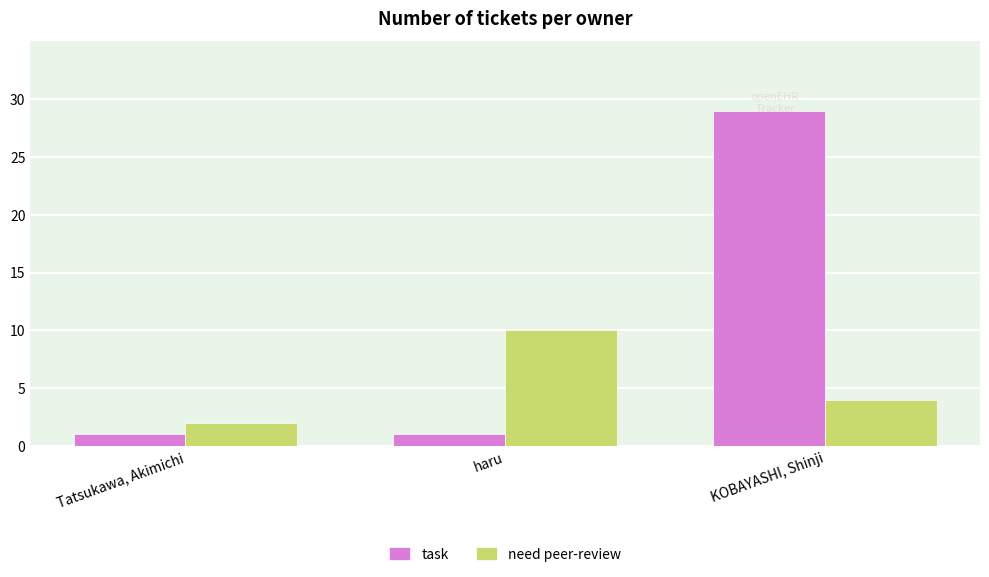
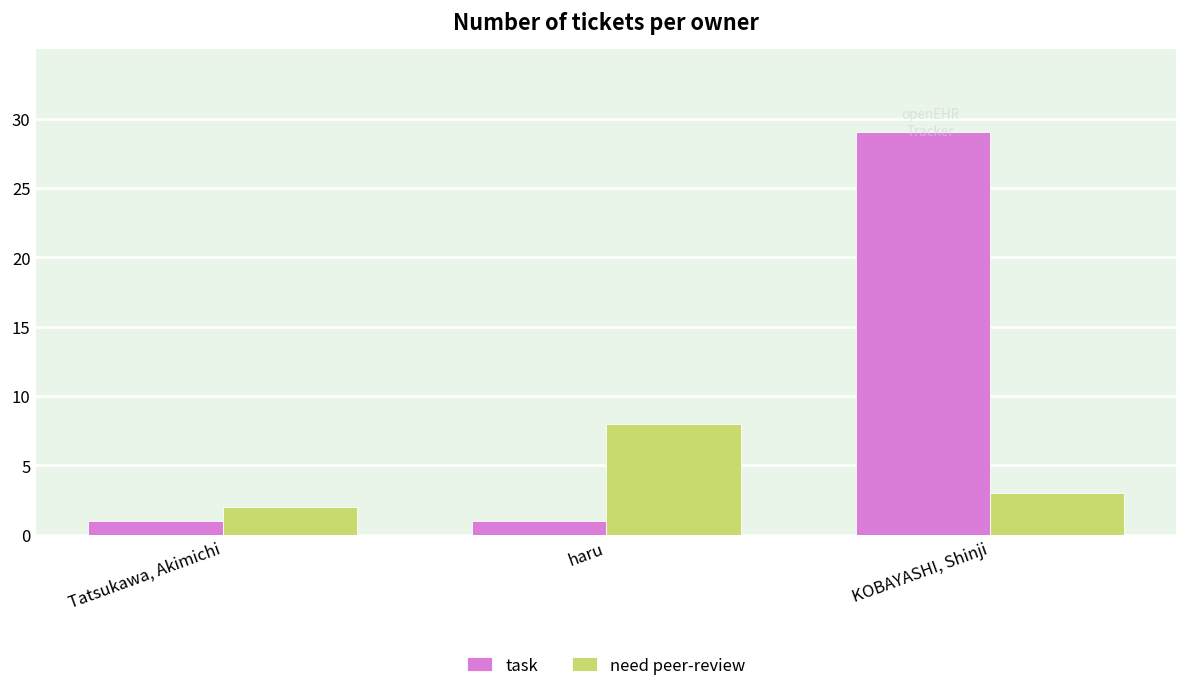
  {
    "task": {
      "Tatsukawa, Akimichi": 1,
      "haru": 1,
      "KOBAYASHI, Shinji": 29
    },
    "need peer-review": {
      "Tatsukawa, Akimichi": 2,
-     "haru": 10,
-     "KOBAYASHI, Shinji": 4
+     "haru": 8,
+     "KOBAYASHI, Shinji": 3
    }
  }
